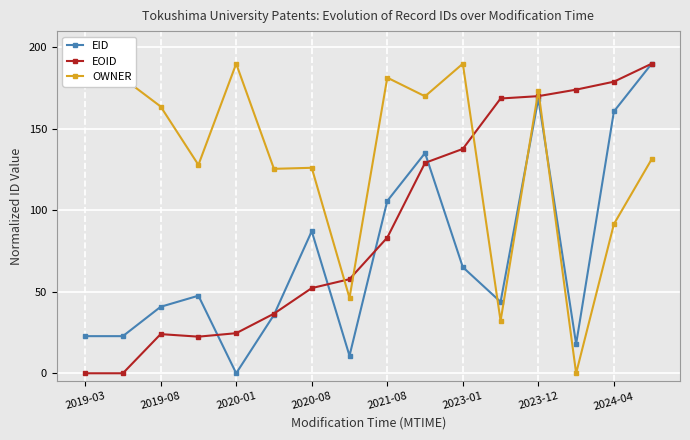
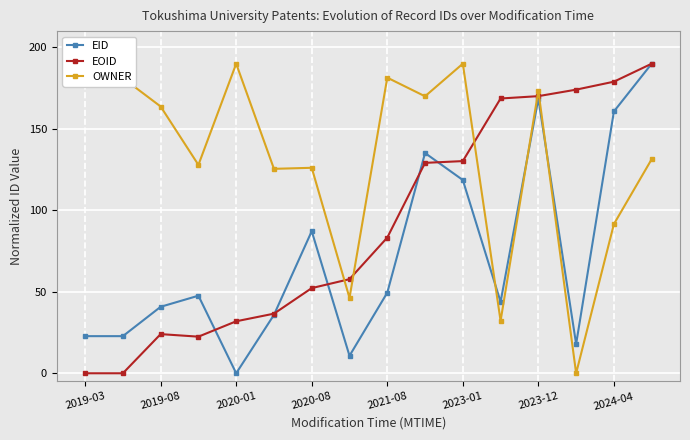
  {
    "EID": {
      "2019-03": 23,
      "2019-08": 41,
      "2020-01": 0,
      "2020-08": 87,
-     "2021-08": 106,
-     "2023-01": 65,
+     "2021-08": 49,
+     "2023-01": 119,
      "2024-04": 161
    },
    "EOID": {
      "2019-03": 0,
      "2019-08": 24,
-     "2020-01": 25,
+     "2020-01": 32,
      "2020-08": 52,
      "2021-08": 83,
-     "2023-01": 138,
+     "2023-01": 130,
      "2024-04": 179
    },
    "OWNER": {
      "2019-08": 164,
      "2020-01": 190,
      "2020-08": 126,
      "2021-08": 181,
      "2023-01": 190,
      "2023-12": 173,
      "2024-04": 92
    }
  }
